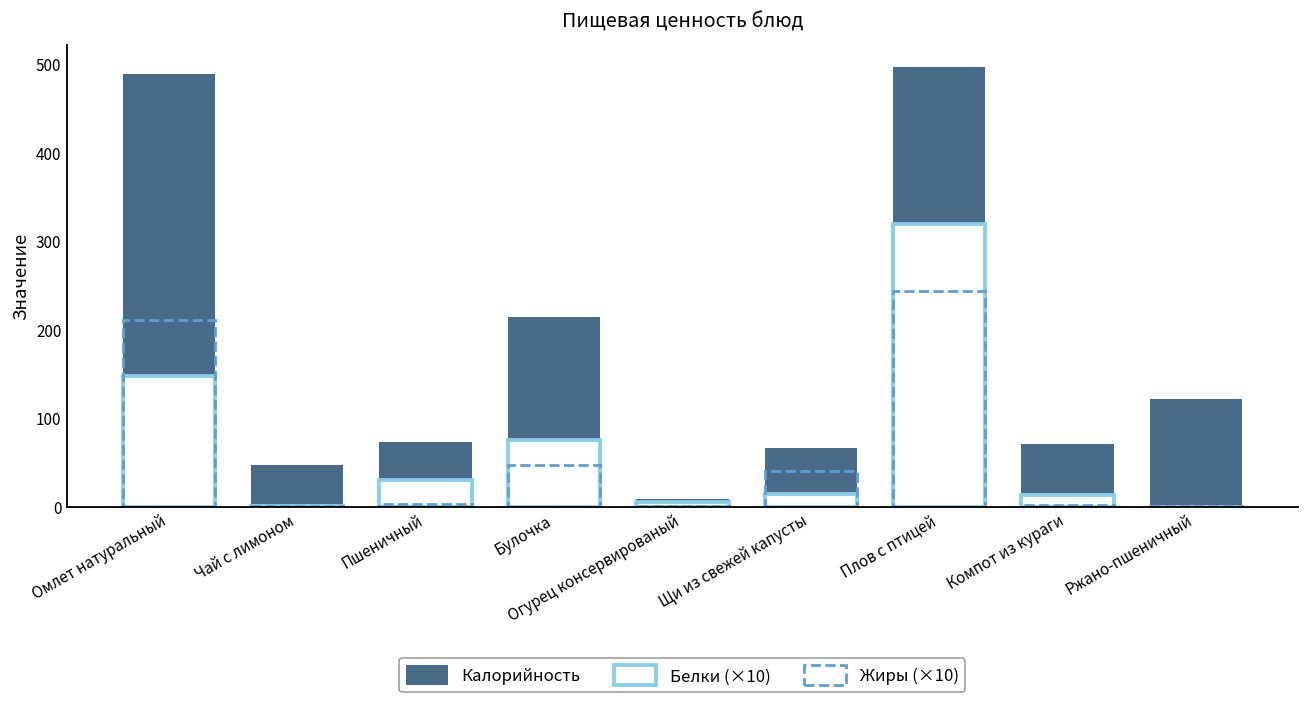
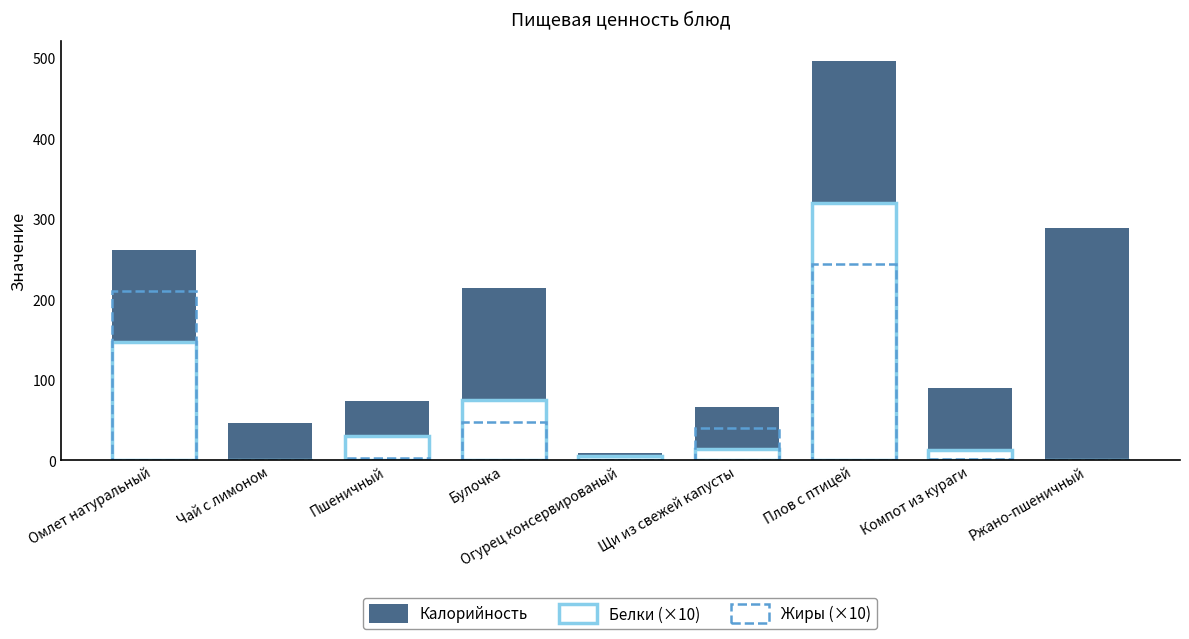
  {
    "Калорийность": {
-     "Омлет натуральный": 490,
+     "Омлет натуральный": 260,
      "Чай с лимоном": 50,
      "Пшеничный": 70,
      "Булочка": 210,
      "Огурец консервированый": 10,
      "Щи из свежей капусты": 70,
      "Плов с птицей": 500,
-     "Компот из кураги": 70,
-     "Ржано-пшеничный": 120
+     "Компот из кураги": 90,
+     "Ржано-пшеничный": 290
    }
  }
